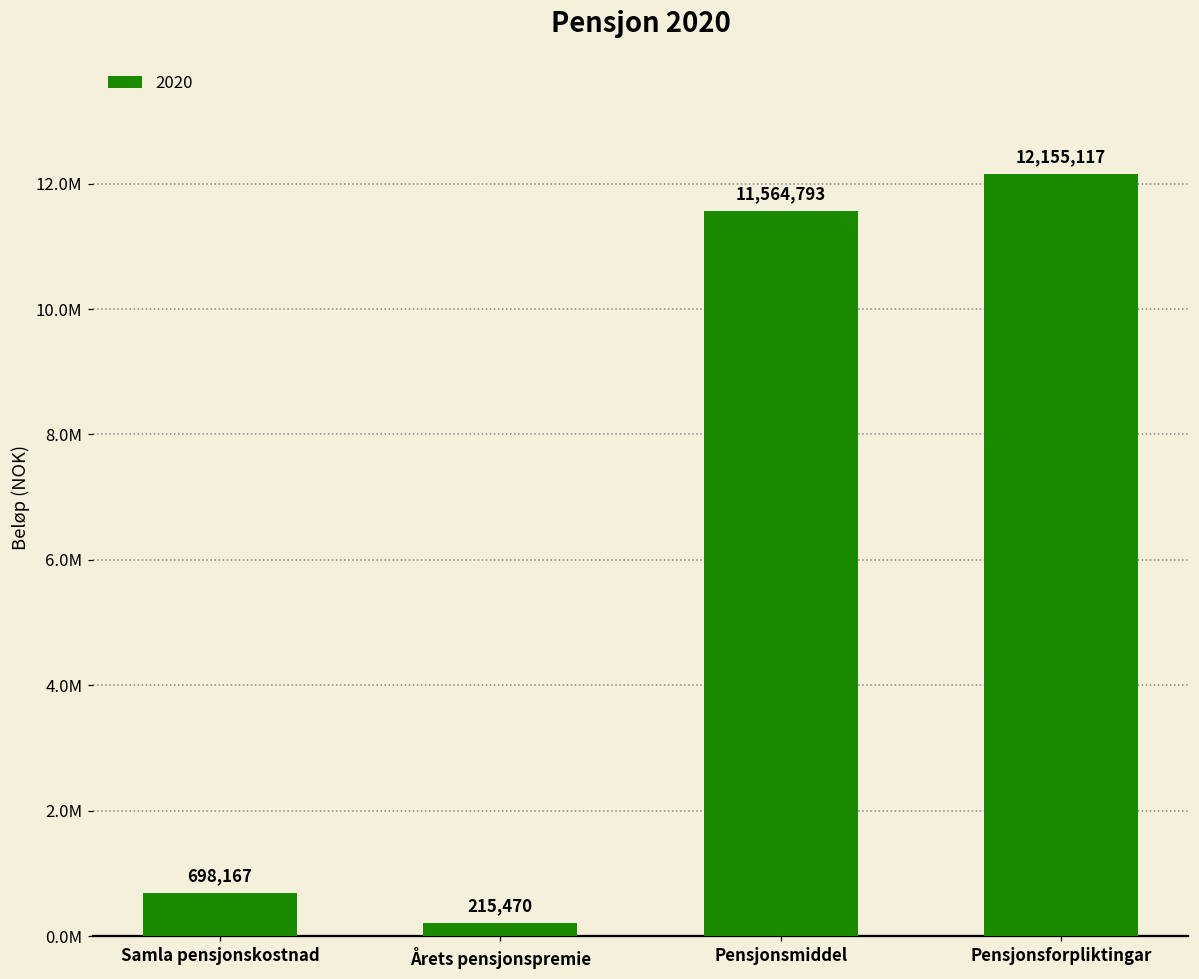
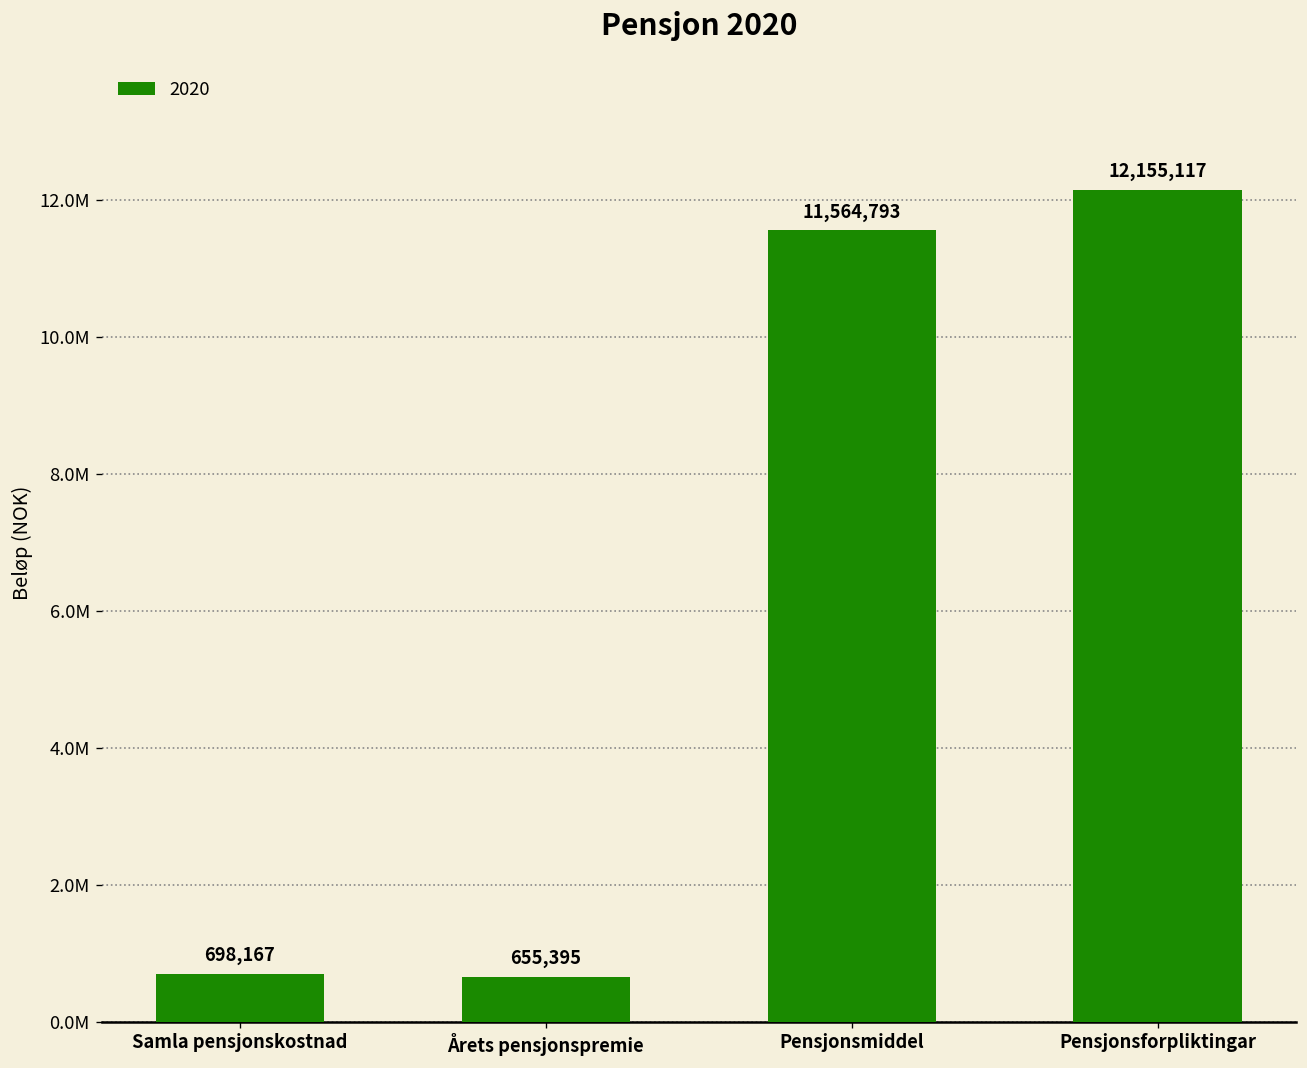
  {
    "Samla pensjonskostnad": "698,167",
-   "Årets pensjonspremie": "215,470",
+   "Årets pensjonspremie": "655,395",
    "Pensjonsmiddel": "11,564,793",
    "Pensjonsforpliktingar": "12,155,117"
  }
